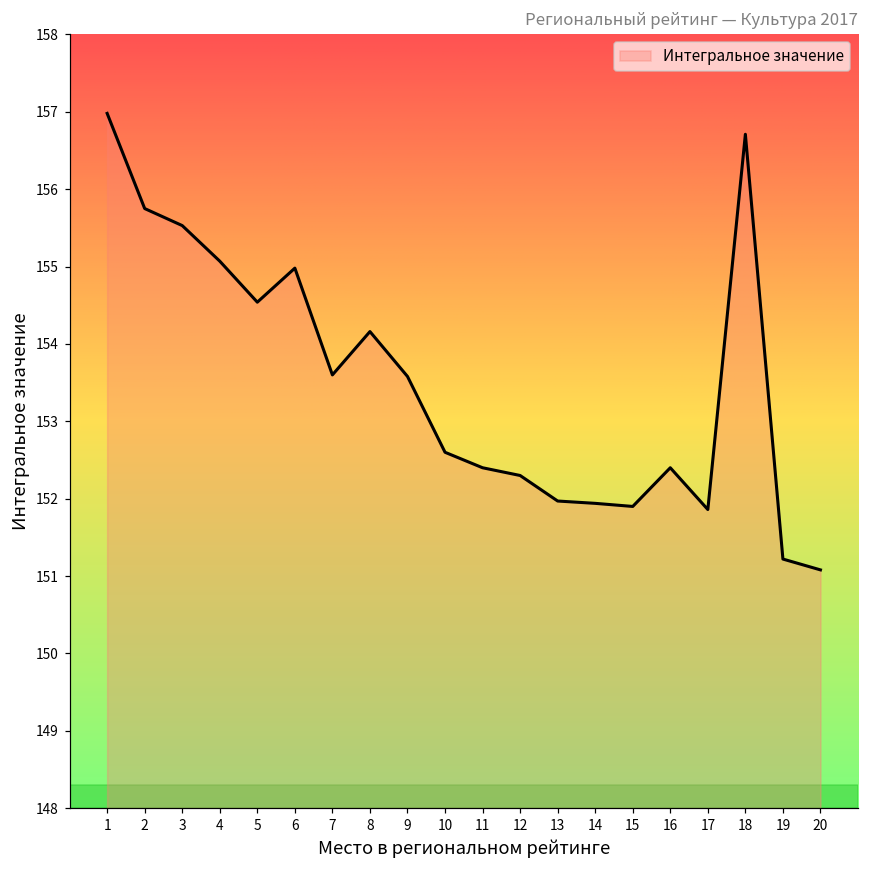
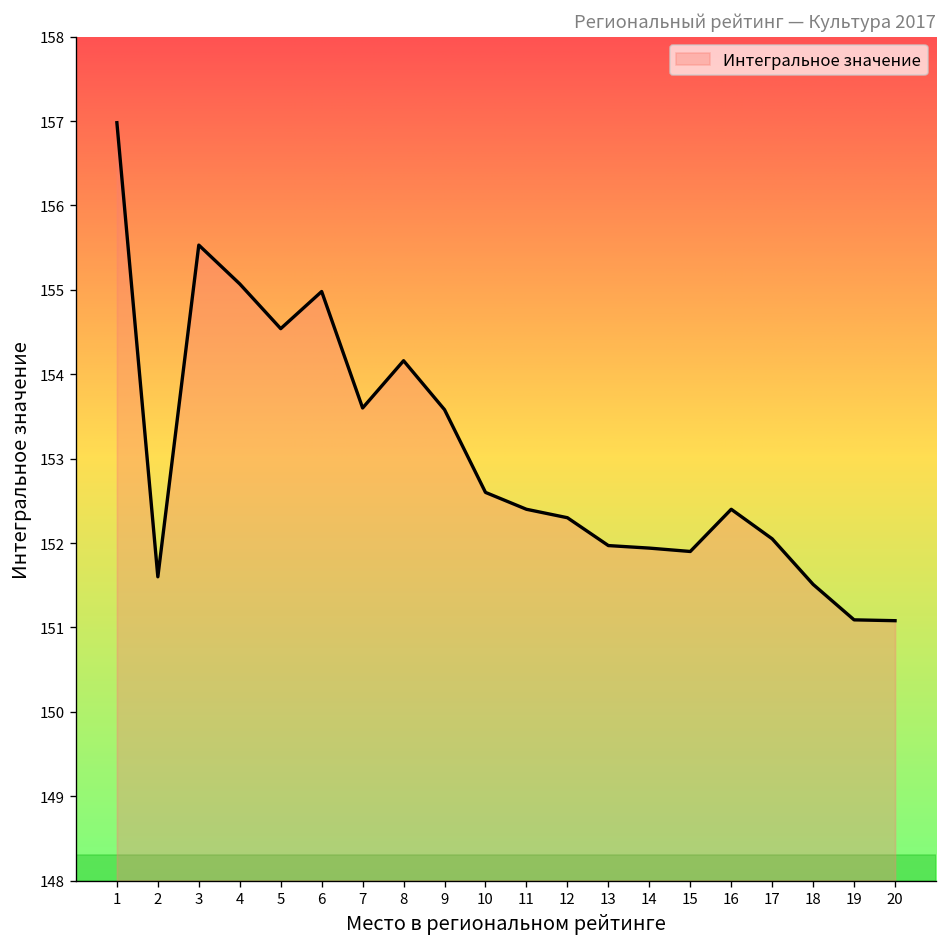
  {
    "1": 157.0,
-   "2": 155.8,
+   "2": 151.6,
    "3": 155.5,
    "4": 155.1,
    "5": 154.5,
    "6": 155.0,
    "7": 153.6,
    "8": 154.2,
    "9": 153.6,
    "10": 152.6,
    "11": 152.4,
    "12": 152.3,
    "13": 152.0,
    "14": 151.9,
    "15": 151.9,
    "16": 152.4,
-   "17": 151.9,
-   "18": 156.7,
-   "19": 151.2,
+   "17": 152.1,
+   "18": 151.5,
+   "19": 151.1,
    "20": 151.1
  }
